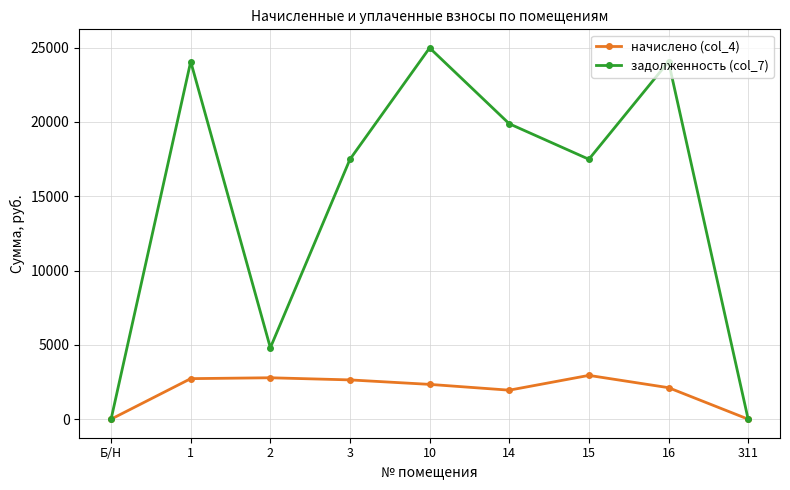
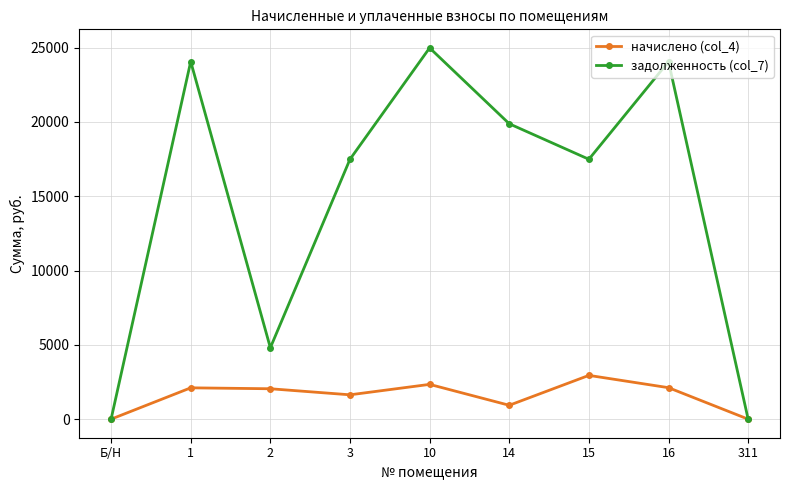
  {
    "начислено (col_4)": {
-     "1": 2700,
-     "2": 2800,
-     "3": 2600,
+     "1": 2100,
+     "2": 2000,
+     "3": 1600,
      "10": 2300,
-     "14": 2000,
+     "14": 900,
      "15": 2900,
      "16": 2100
    },
    "задолженность (col_7)": {
      "1": 24100,
      "2": 4800,
      "3": 17500,
      "10": 25000,
      "14": 19900,
      "15": 17500
    }
  }
